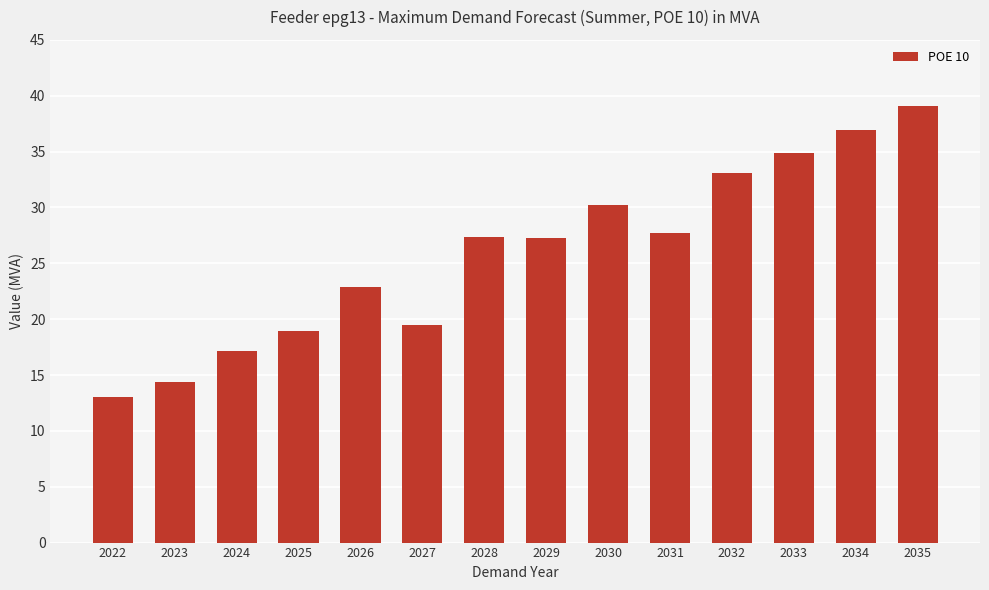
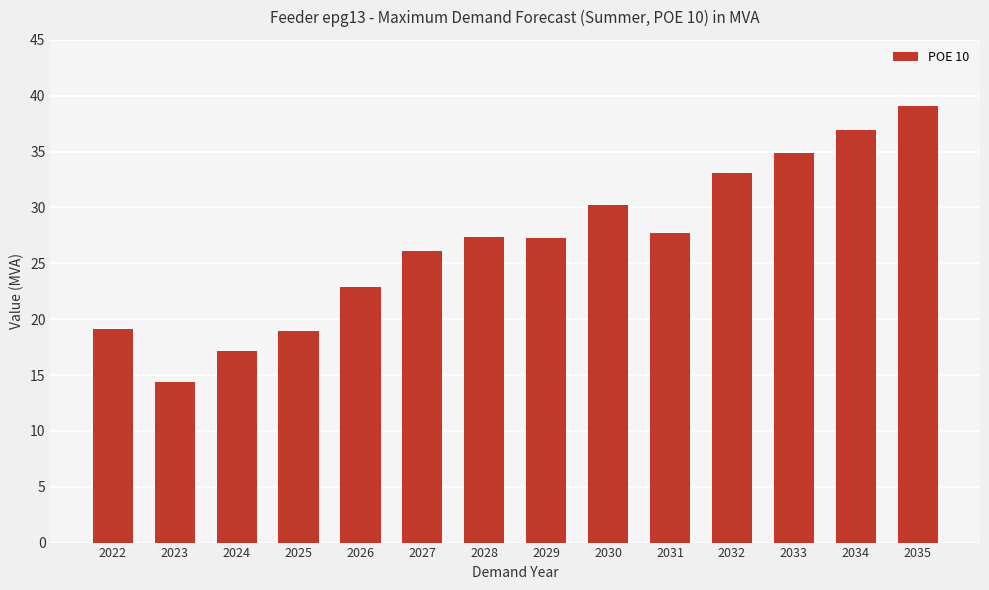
  {
-   "2022": 13.0,
+   "2022": 19.1,
    "2023": 14.4,
    "2024": 17.1,
    "2025": 18.9,
    "2026": 22.9,
-   "2027": 19.5,
+   "2027": 26.1,
    "2028": 27.4,
    "2029": 27.2,
    "2030": 30.2,
    "2031": 27.7,
    "2032": 33.1,
    "2033": 34.9,
    "2034": 37.0,
    "2035": 39.1
  }
